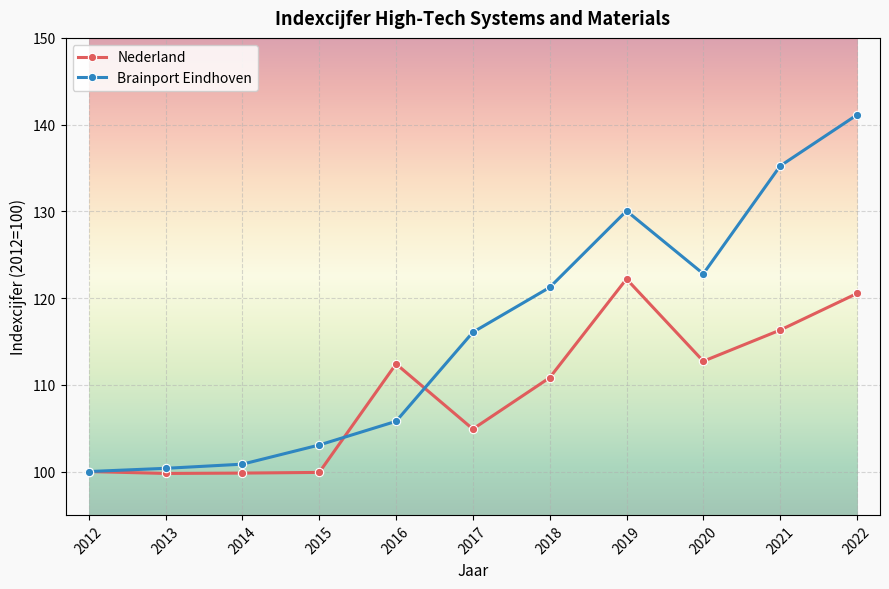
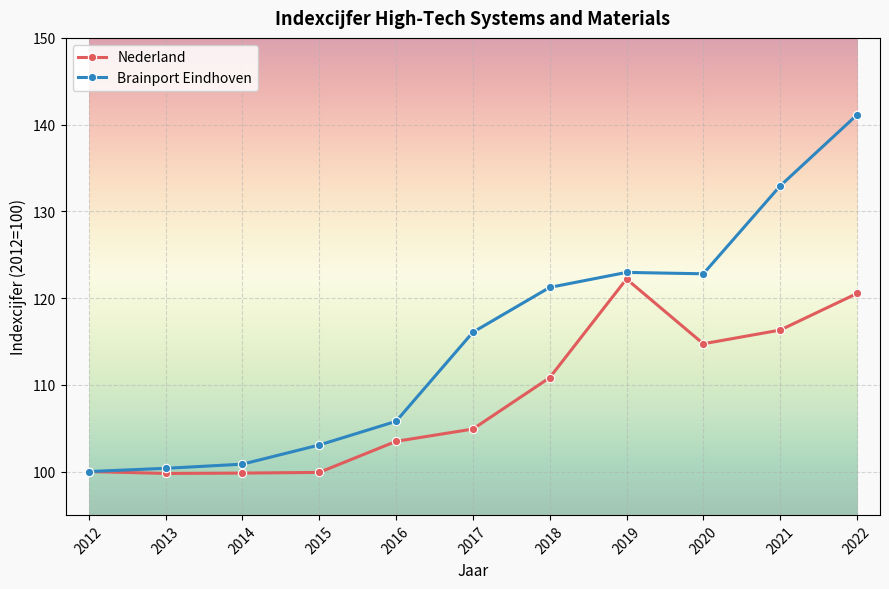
  {
    "Nederland": {
      "2013": 100,
      "2014": 100,
      "2015": 100,
-     "2016": 112,
+     "2016": 103,
      "2017": 105,
      "2018": 111,
      "2019": 122,
-     "2020": 113,
+     "2020": 115,
      "2021": 116,
      "2022": 121
    },
    "Brainport Eindhoven": {
      "2013": 100,
      "2014": 101,
      "2015": 103,
      "2016": 106,
      "2017": 116,
      "2018": 121,
-     "2019": 130,
+     "2019": 123,
      "2020": 123,
-     "2021": 135,
+     "2021": 133,
      "2022": 141
    }
  }
